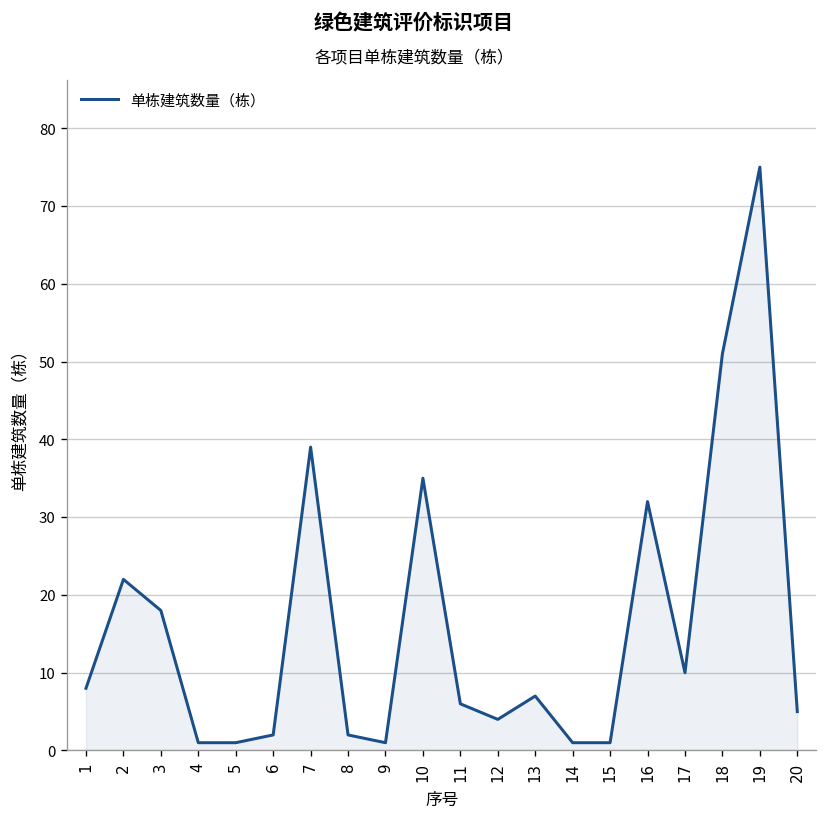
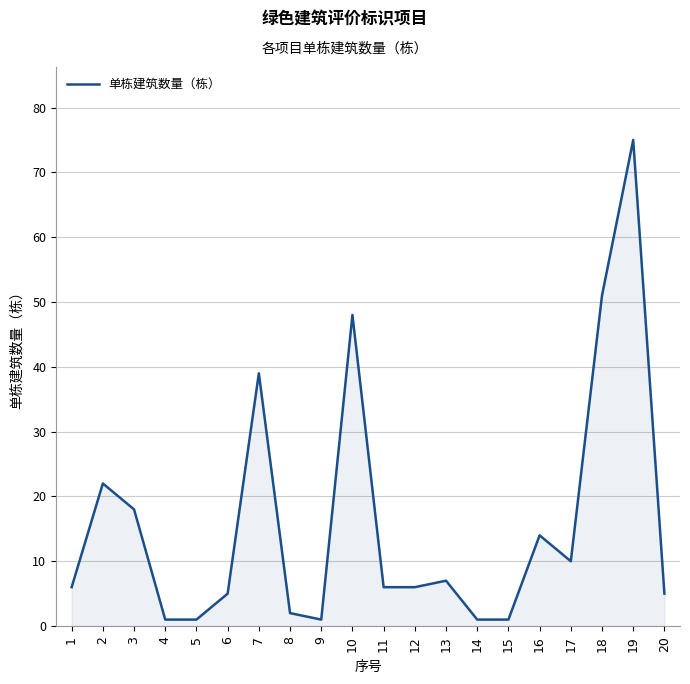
  {
-   "1": 8,
+   "1": 6,
    "2": 22,
    "3": 18,
    "4": 1,
    "5": 1,
-   "6": 2,
+   "6": 5,
    "7": 39,
    "8": 2,
    "9": 1,
-   "10": 35,
+   "10": 48,
    "11": 6,
-   "12": 4,
+   "12": 6,
    "13": 7,
    "14": 1,
    "15": 1,
-   "16": 32,
+   "16": 14,
    "17": 10,
    "18": 51,
    "19": 75,
    "20": 5
  }
